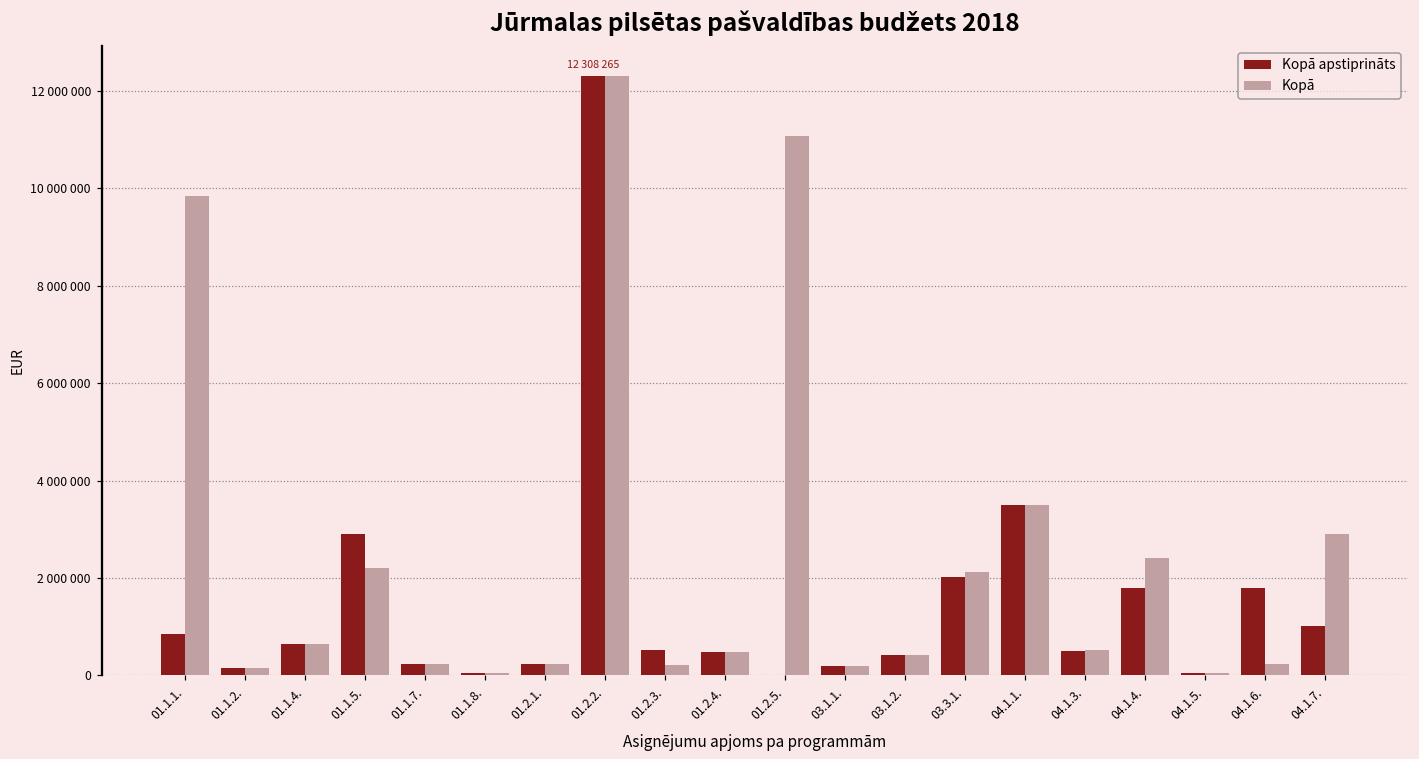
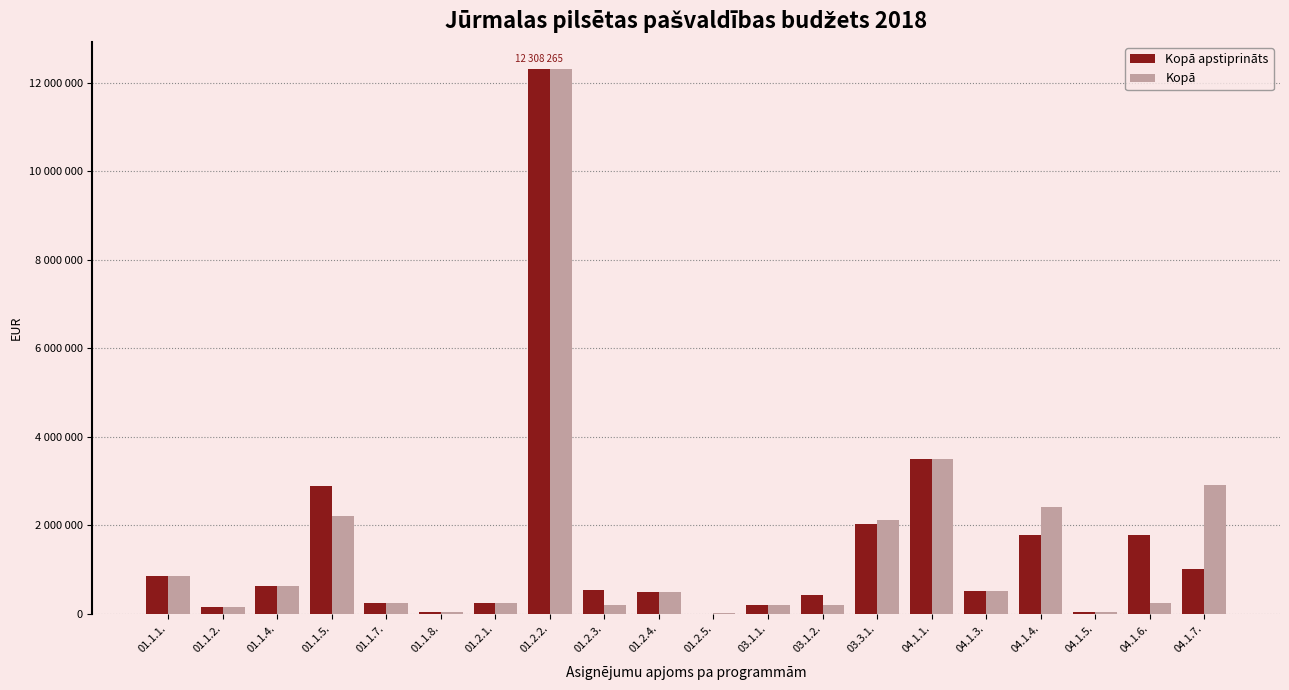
  {
    "Kopā apstiprināts": {
      "01.1.1.": 900000,
      "01.1.2.": 100000,
      "01.1.4.": 600000,
      "01.1.5.": 2900000,
      "01.1.7.": 200000,
      "01.2.1.": 200000,
      "01.2.3.": 500000,
      "01.2.4.": 500000,
      "03.1.1.": 200000,
      "03.1.2.": 400000,
      "03.3.1.": 2000000,
      "04.1.1.": 3500000,
      "04.1.3.": 500000,
      "04.1.4.": 1800000,
      "04.1.6.": 1800000,
      "04.1.7.": 1000000
    },
    "Kopā": {
-     "01.1.1.": 9800000,
+     "01.1.1.": 900000,
      "01.1.2.": 100000,
      "01.1.4.": 600000,
      "01.1.5.": 2200000,
      "01.1.7.": 200000,
      "01.2.1.": 200000,
      "01.2.3.": 200000,
      "01.2.4.": 500000,
-     "01.2.5.": 11100000,
+     "01.2.5.": 0,
      "03.1.1.": 200000,
-     "03.1.2.": 400000,
+     "03.1.2.": 200000,
      "03.3.1.": 2100000,
      "04.1.1.": 3500000,
      "04.1.3.": 500000,
      "04.1.4.": 2400000,
      "04.1.6.": 200000,
      "04.1.7.": 2900000
    }
  }
